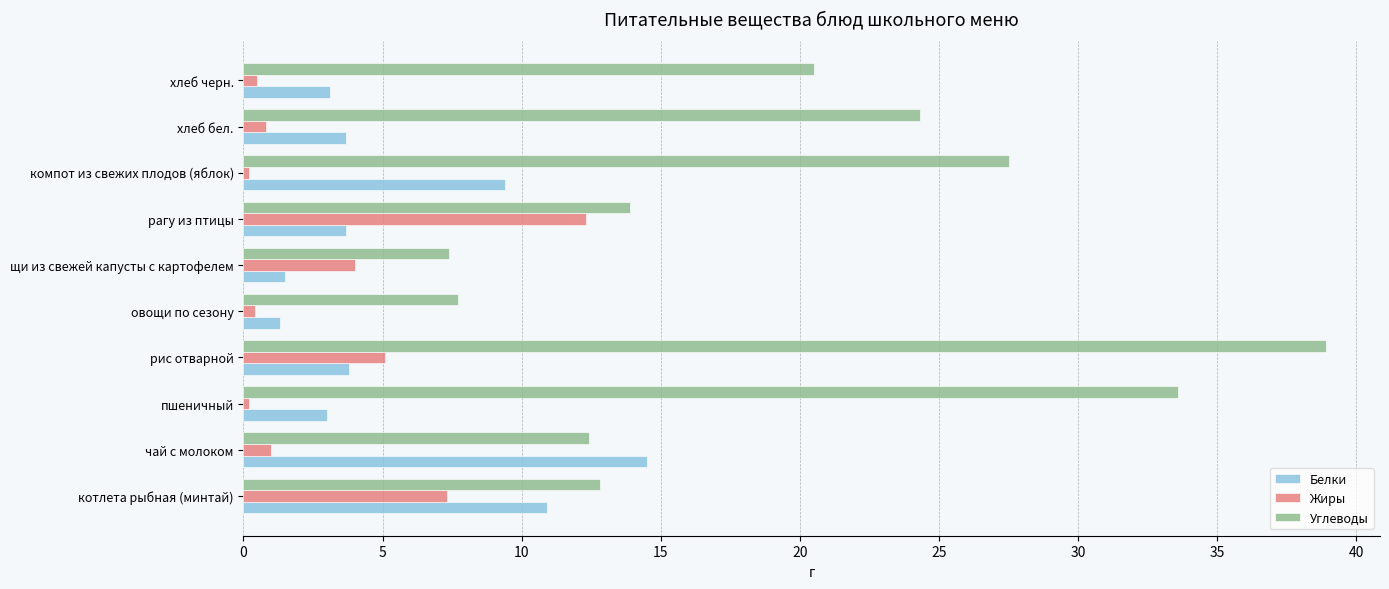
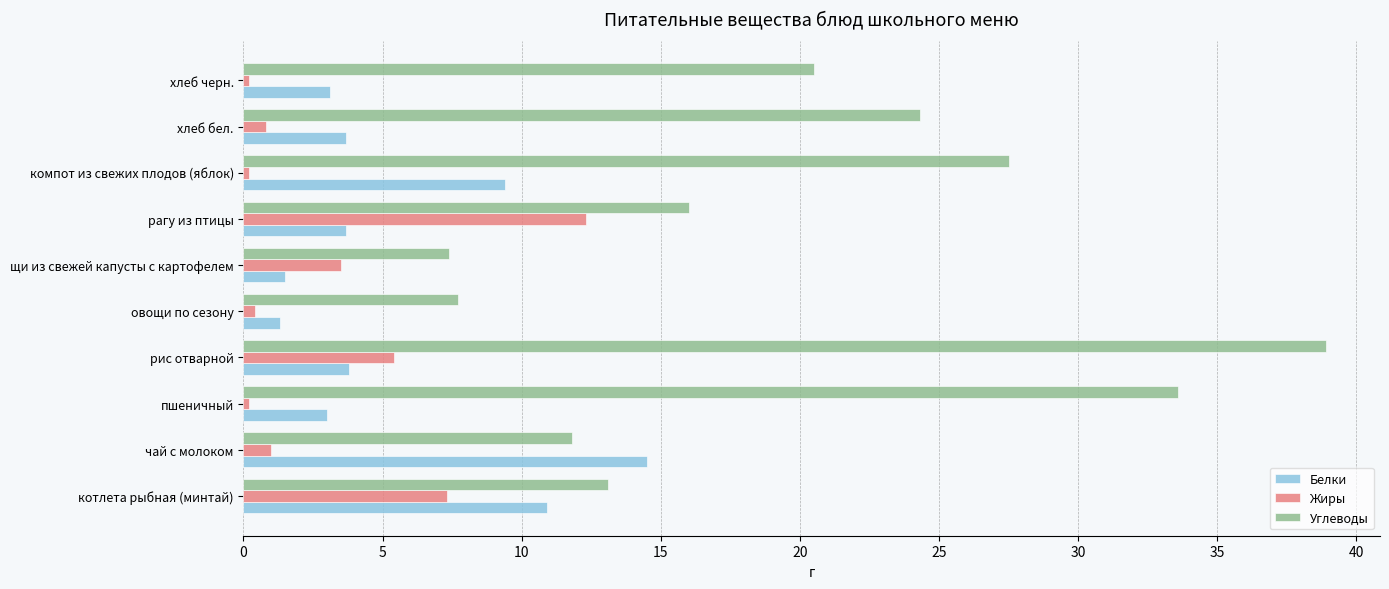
  {
    "Белки": {
      "хлеб черн.": 3.1,
      "хлеб бел.": 3.7,
      "компот из свежих плодов (яблок)": 9.4,
      "рагу из птицы": 3.7,
      "щи из свежей капусты с картофелем": 1.5,
      "овощи по сезону": 1.3,
      "рис отварной": 3.8,
      "пшеничный": 3.0,
      "чай с молоком": 14.5,
      "котлета рыбная (минтай)": 10.9
    },
    "Жиры": {
-     "хлеб черн.": 0.5,
+     "хлеб черн.": 0.2,
      "хлеб бел.": 0.8,
      "компот из свежих плодов (яблок)": 0.2,
      "рагу из птицы": 12.3,
-     "щи из свежей капусты с картофелем": 4.0,
+     "щи из свежей капусты с картофелем": 3.5,
      "овощи по сезону": 0.4,
-     "рис отварной": 5.1,
+     "рис отварной": 5.4,
      "пшеничный": 0.2,
      "чай с молоком": 1.0,
      "котлета рыбная (минтай)": 7.3
    },
    "Углеводы": {
      "хлеб черн.": 20.5,
      "хлеб бел.": 24.3,
      "компот из свежих плодов (яблок)": 27.5,
-     "рагу из птицы": 13.9,
+     "рагу из птицы": 16.0,
      "щи из свежей капусты с картофелем": 7.4,
      "овощи по сезону": 7.7,
      "рис отварной": 38.9,
      "пшеничный": 33.6,
-     "чай с молоком": 12.4,
-     "котлета рыбная (минтай)": 12.8
+     "чай с молоком": 11.8,
+     "котлета рыбная (минтай)": 13.1
    }
  }
